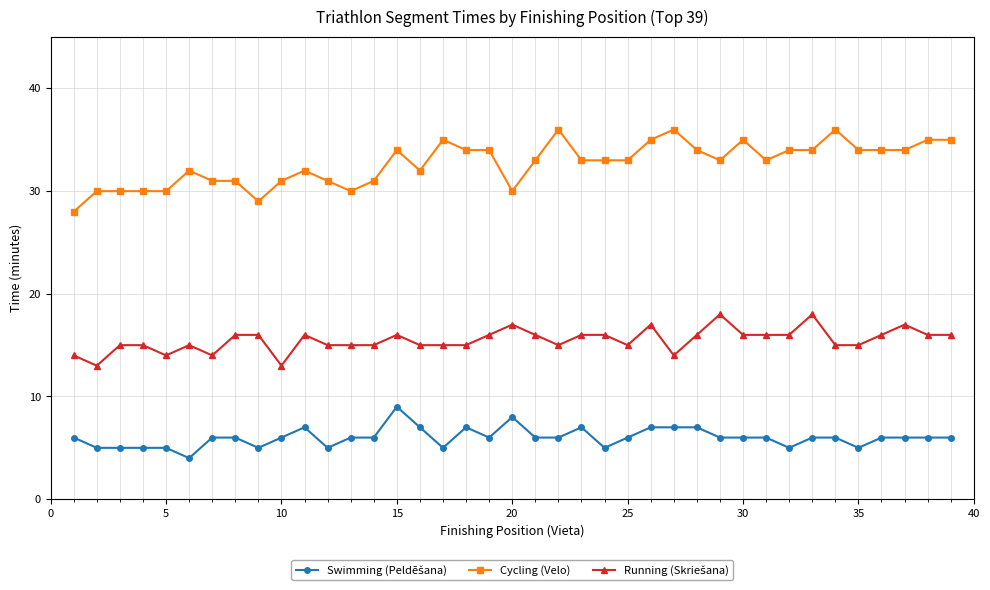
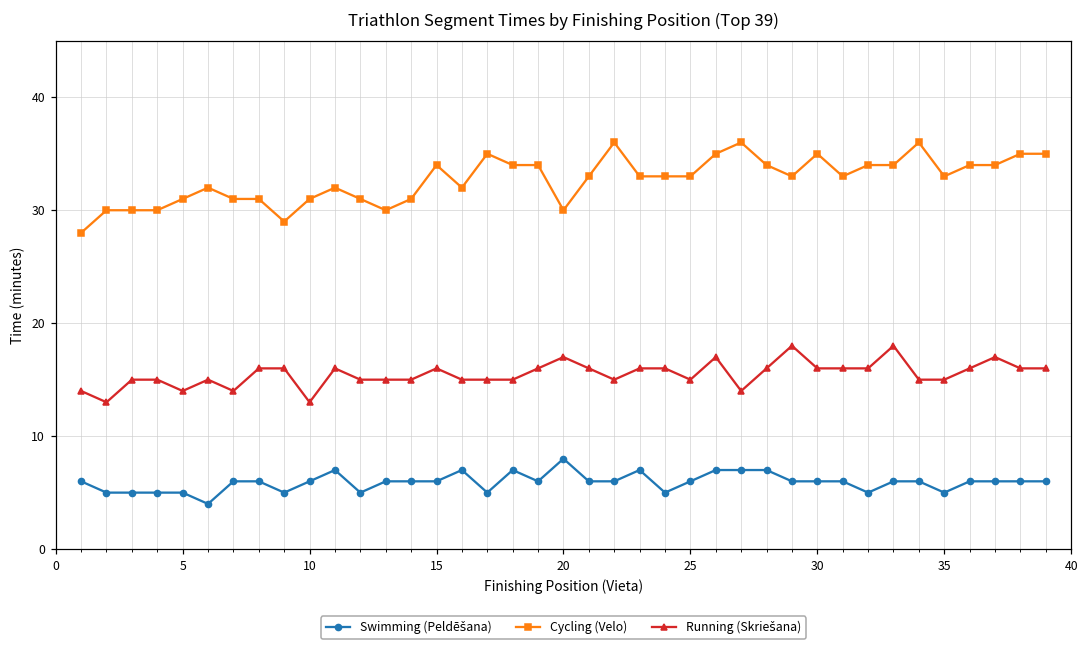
  {
    "Swimming (Peldēšana)": {
      "5": 5,
      "10": 6,
-     "15": 9,
+     "15": 6,
      "20": 8,
      "25": 6,
      "30": 6,
      "35": 5
    },
    "Cycling (Velo)": {
-     "5": 30,
+     "5": 31,
      "10": 31,
      "15": 34,
      "20": 30,
      "25": 33,
      "30": 35,
-     "35": 34
+     "35": 33
    },
    "Running (Skriešana)": {
      "5": 14,
      "10": 13,
      "15": 16,
      "20": 17,
      "25": 15,
      "30": 16,
      "35": 15
    }
  }
